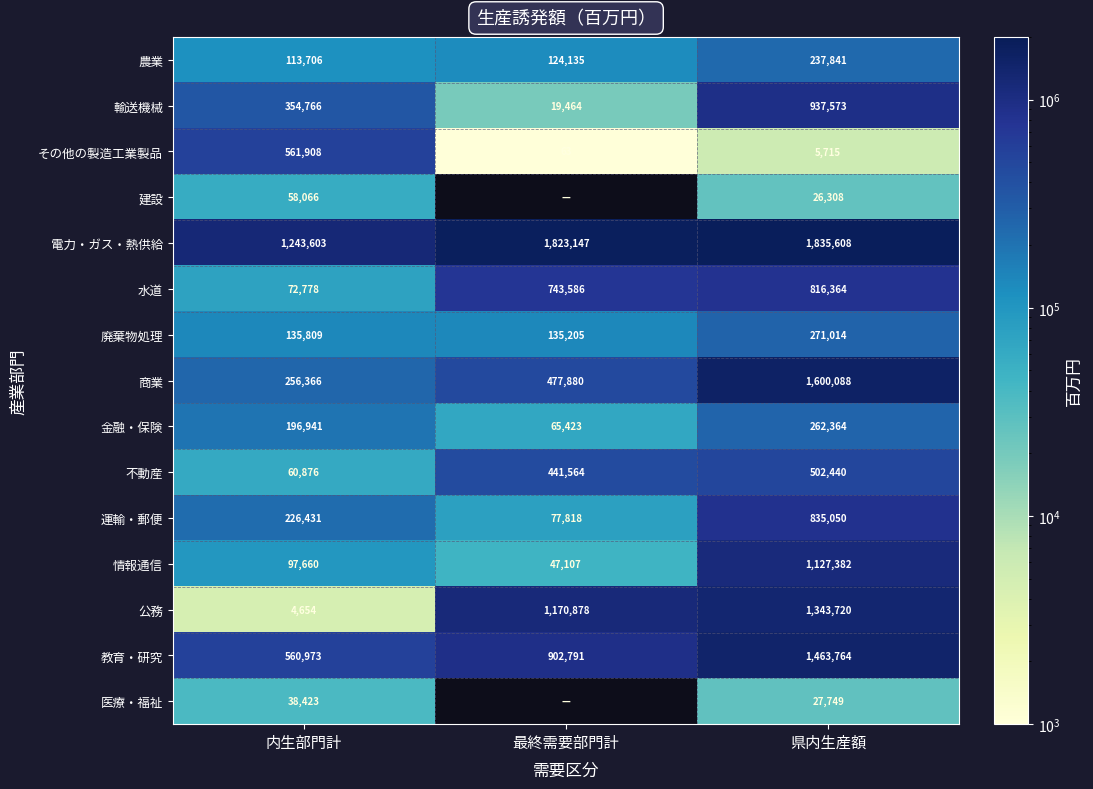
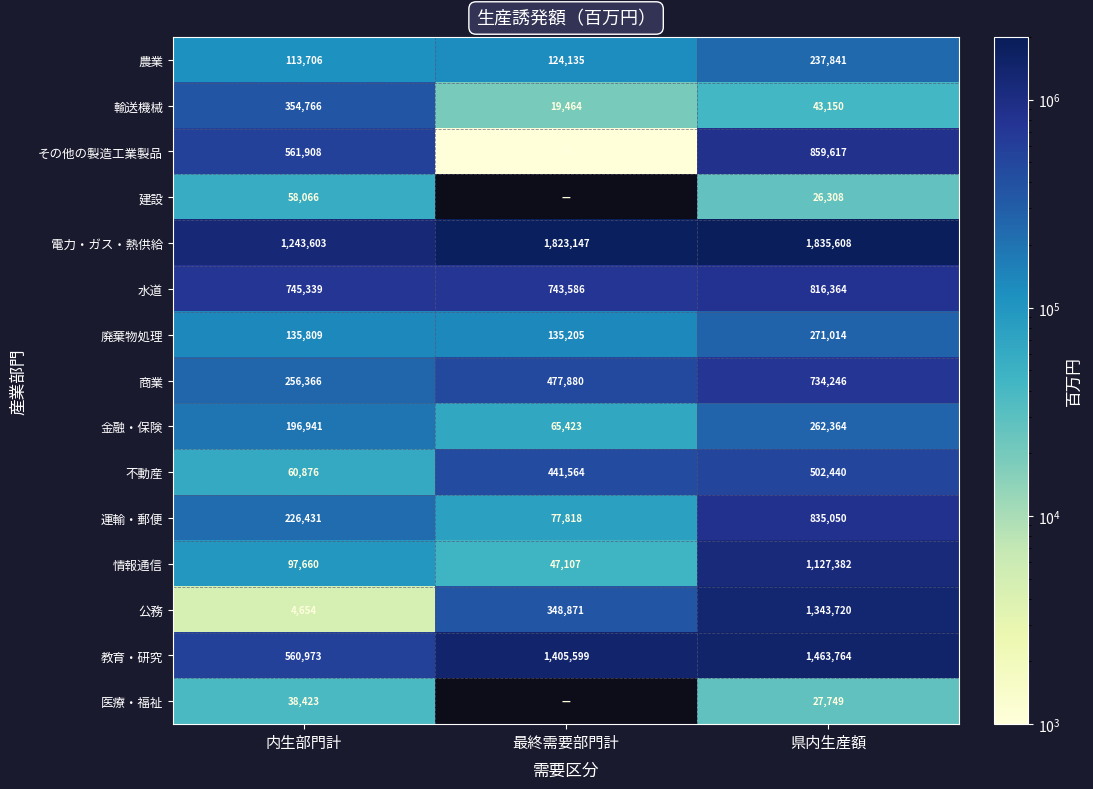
  {
    "農業": {
      "内生部門計": "113,706",
      "最終需要部門計": "124,135",
      "県内生産額": "237,841"
    },
    "輸送機械": {
      "内生部門計": "354,766",
      "最終需要部門計": "19,464",
-     "県内生産額": "937,573"
+     "県内生産額": "43,150"
    },
    "その他の製造工業製品": {
      "内生部門計": "561,908",
-     "県内生産額": "5,715"
+     "県内生産額": "859,617"
    },
    "建設": {
      "内生部門計": "58,066",
      "県内生産額": "26,308"
    },
    "電力・ガス・熱供給": {
      "内生部門計": "1,243,603",
      "最終需要部門計": "1,823,147",
      "県内生産額": "1,835,608"
    },
    "水道": {
-     "内生部門計": "72,778",
+     "内生部門計": "745,339",
      "最終需要部門計": "743,586",
      "県内生産額": "816,364"
    },
    "廃棄物処理": {
      "内生部門計": "135,809",
      "最終需要部門計": "135,205",
      "県内生産額": "271,014"
    },
    "商業": {
      "内生部門計": "256,366",
      "最終需要部門計": "477,880",
-     "県内生産額": "1,600,088"
+     "県内生産額": "734,246"
    },
    "金融・保険": {
      "内生部門計": "196,941",
      "最終需要部門計": "65,423",
      "県内生産額": "262,364"
    },
    "不動産": {
      "内生部門計": "60,876",
      "最終需要部門計": "441,564",
      "県内生産額": "502,440"
    },
    "運輸・郵便": {
      "内生部門計": "226,431",
      "最終需要部門計": "77,818",
      "県内生産額": "835,050"
    },
    "情報通信": {
      "内生部門計": "97,660",
      "最終需要部門計": "47,107",
      "県内生産額": "1,127,382"
    },
    "公務": {
-     "最終需要部門計": "1,170,878",
+     "最終需要部門計": "348,871",
      "県内生産額": "1,343,720"
    },
    "教育・研究": {
      "内生部門計": "560,973",
-     "最終需要部門計": "902,791",
+     "最終需要部門計": "1,405,599",
      "県内生産額": "1,463,764"
    },
    "医療・福祉": {
      "内生部門計": "38,423",
      "県内生産額": "27,749"
    }
  }
